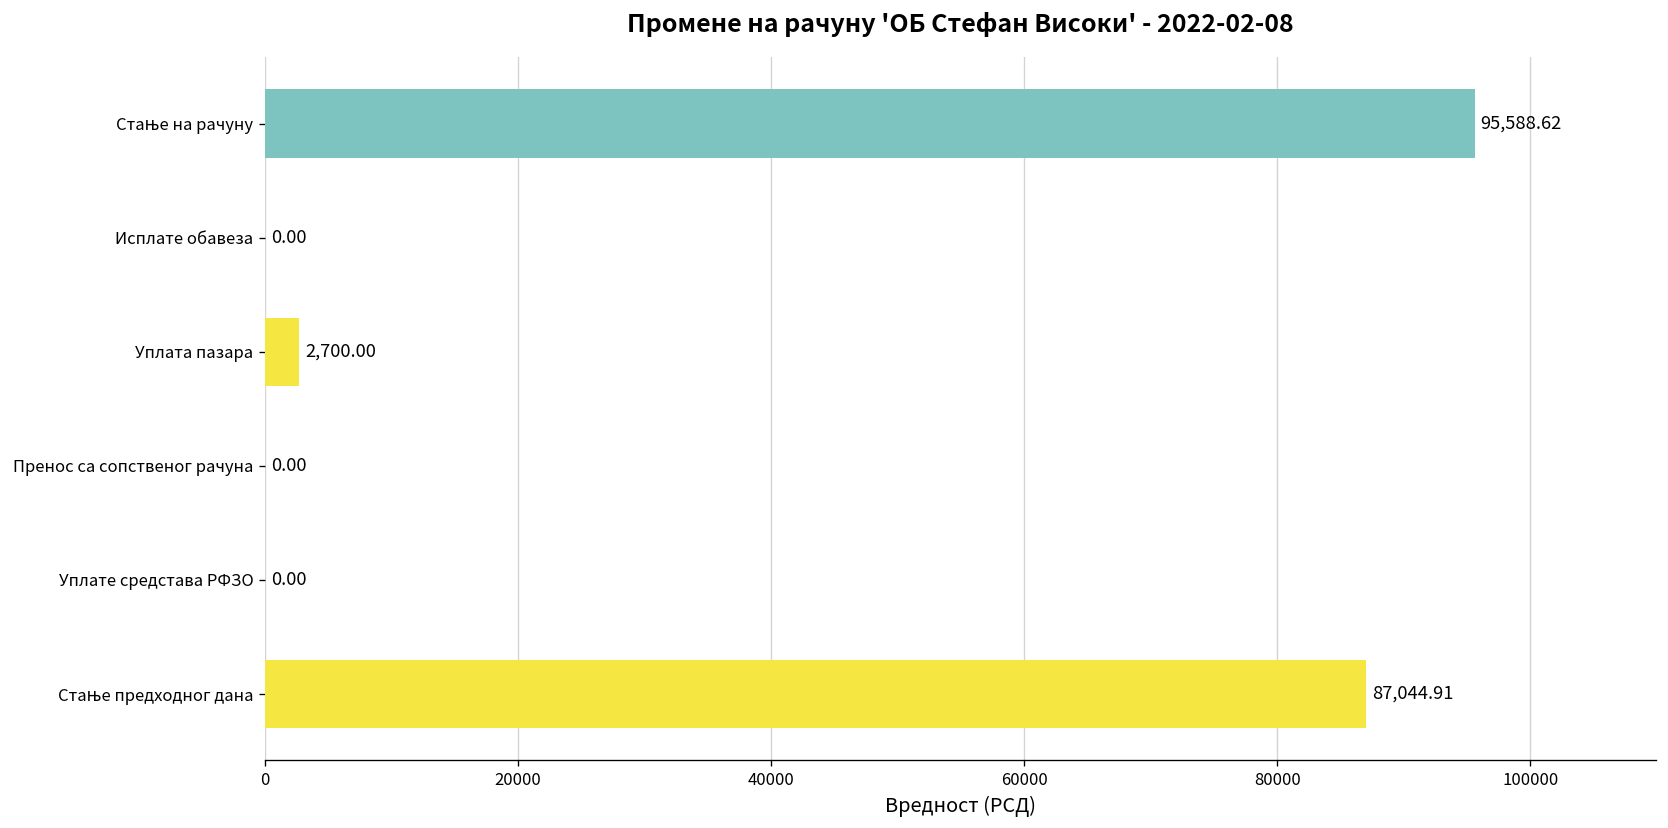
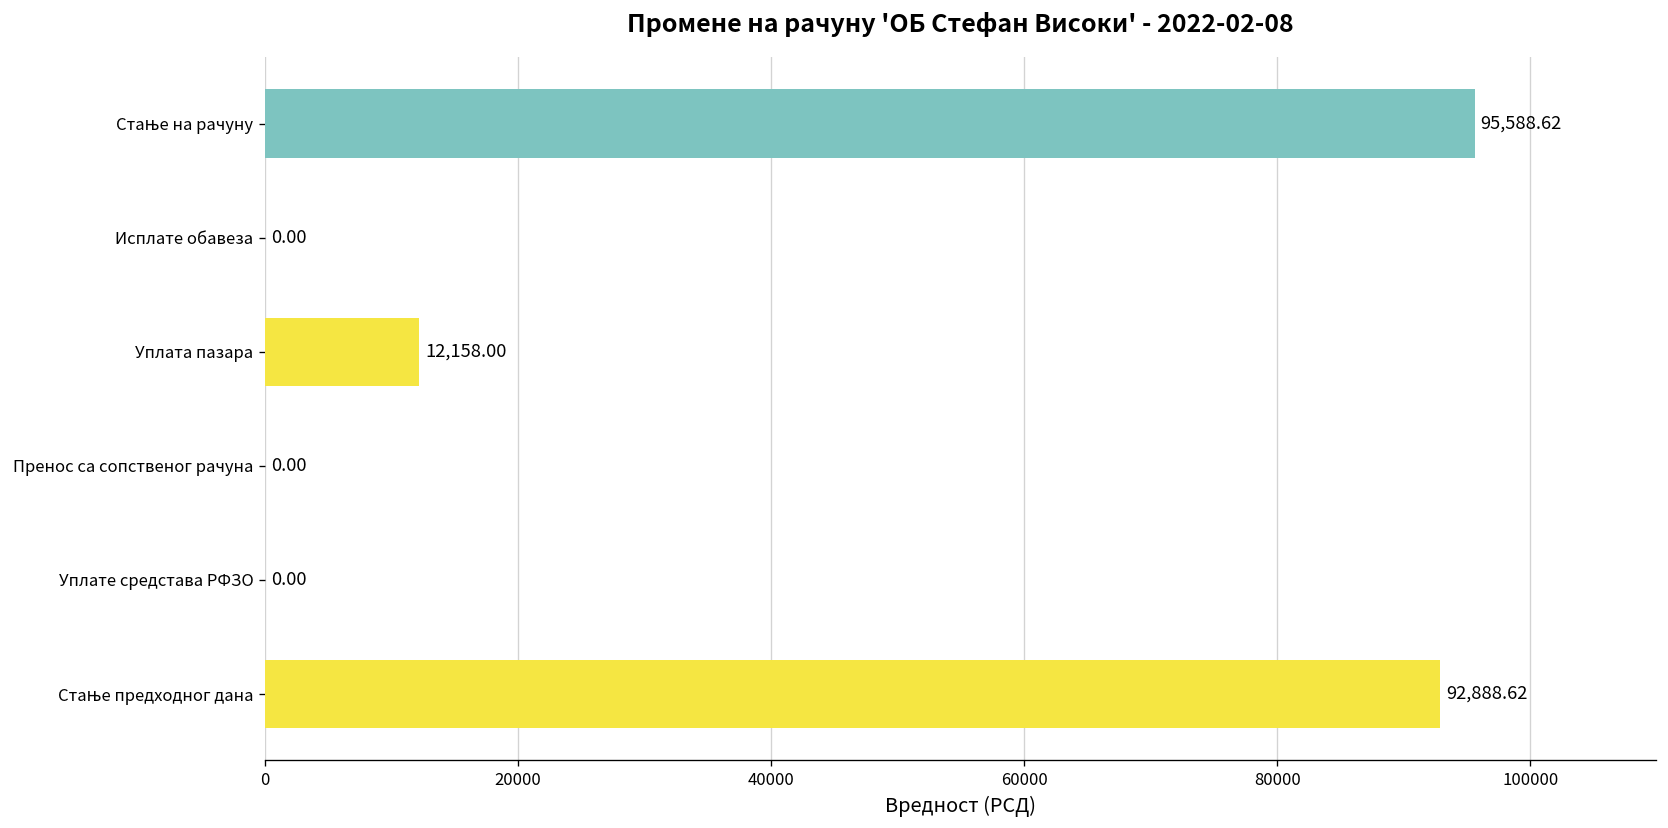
  {
    "Стање на рачуну": "95,588.62",
    "Исплате обавеза": "0.00",
-   "Уплата пазара": "2,700.00",
+   "Уплата пазара": "12,158.00",
    "Пренос са сопственог рачуна": "0.00",
    "Уплате средстава РФЗО": "0.00",
-   "Стање предходног дана": "87,044.91"
+   "Стање предходног дана": "92,888.62"
  }
